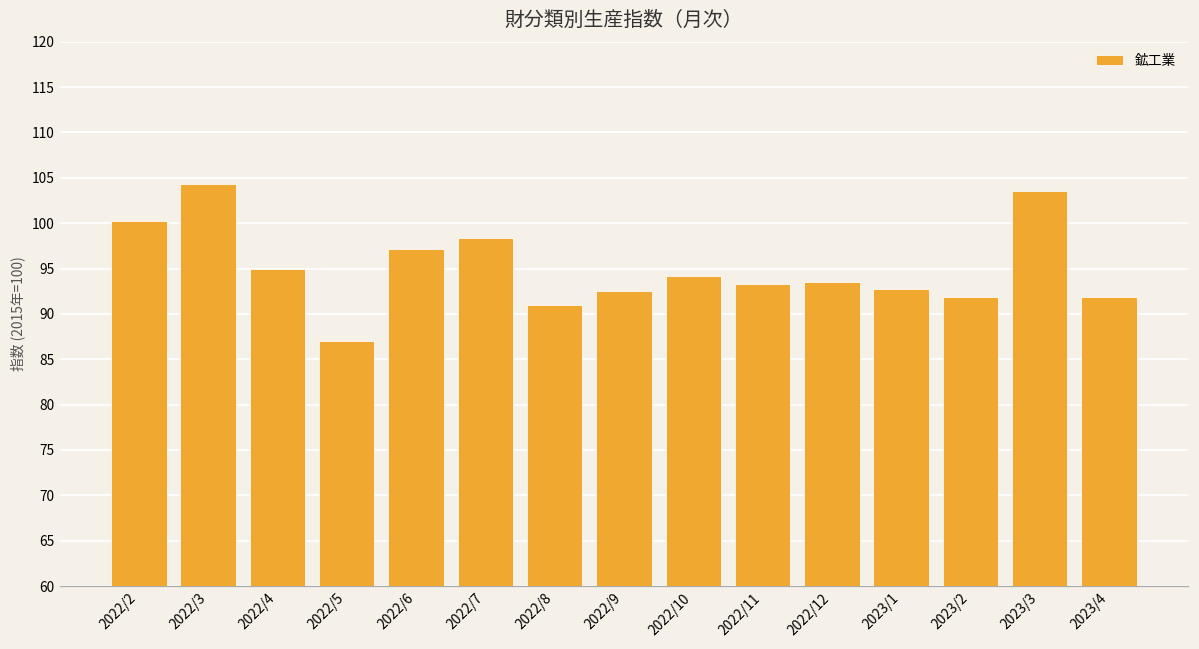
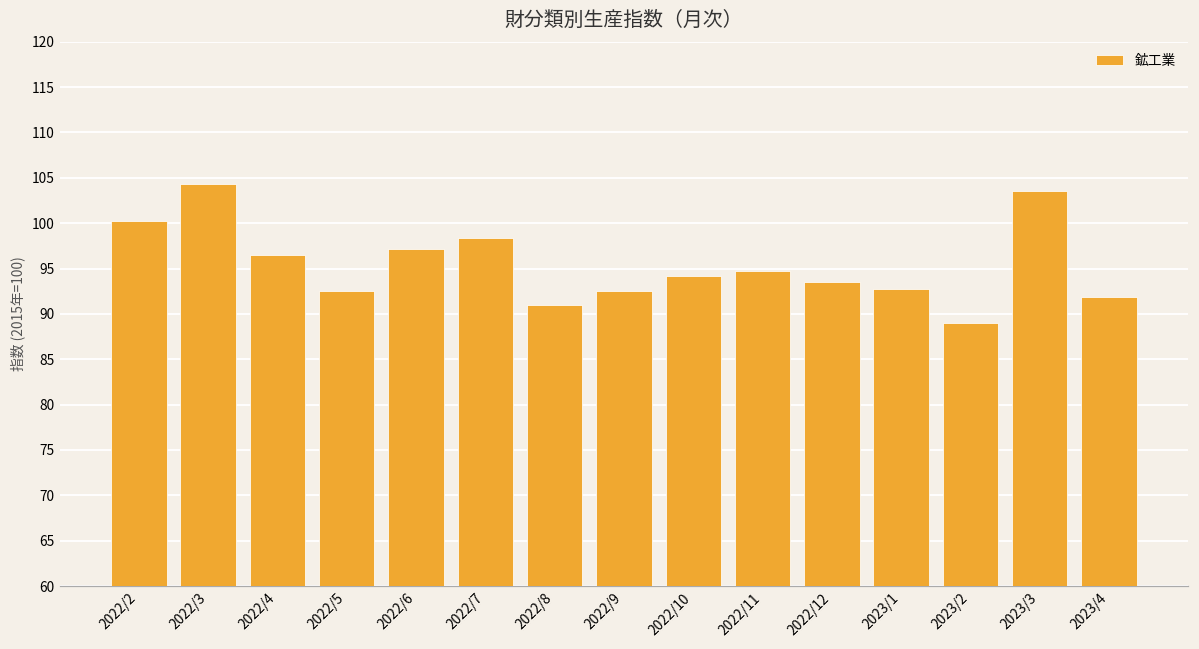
  {
    "2022/2": 100,
    "2022/3": 104,
-   "2022/4": 95,
-   "2022/5": 87,
+   "2022/4": 97,
+   "2022/5": 93,
    "2022/6": 97,
    "2022/7": 98,
    "2022/8": 91,
    "2022/9": 93,
    "2022/10": 94,
-   "2022/11": 93,
+   "2022/11": 95,
    "2022/12": 94,
    "2023/1": 93,
-   "2023/2": 92,
+   "2023/2": 89,
    "2023/3": 104,
    "2023/4": 92
  }
